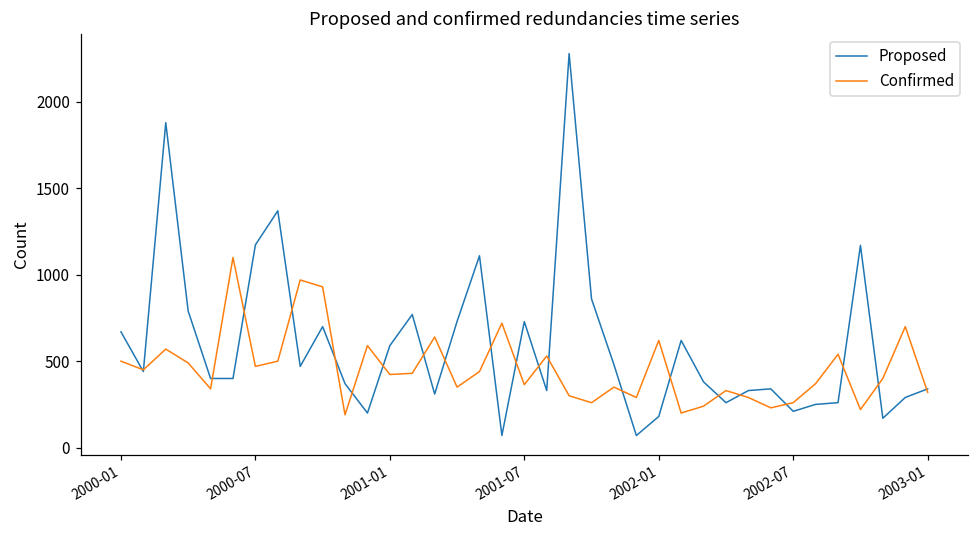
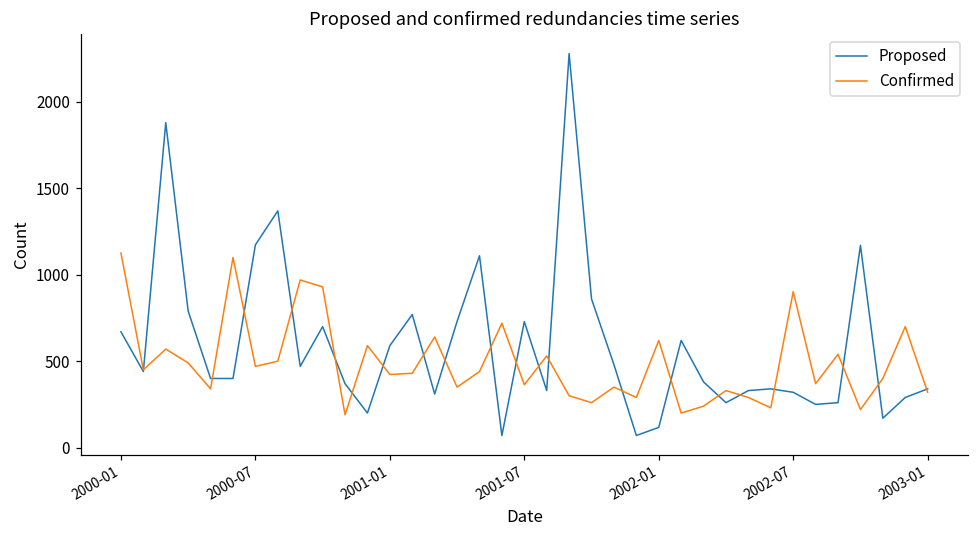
  {
    "Proposed": {
      "2000-01": 670,
      "2000-07": 1170,
      "2001-01": 590,
      "2001-07": 730,
-     "2002-01": 180,
-     "2002-07": 210,
+     "2002-01": 120,
+     "2002-07": 320,
      "2003-01": 340
    },
    "Confirmed": {
-     "2000-01": 500,
+     "2000-01": 1130,
      "2000-07": 470,
      "2001-01": 420,
      "2001-07": 360,
      "2002-01": 620,
-     "2002-07": 260,
+     "2002-07": 900,
      "2003-01": 320
    }
  }
